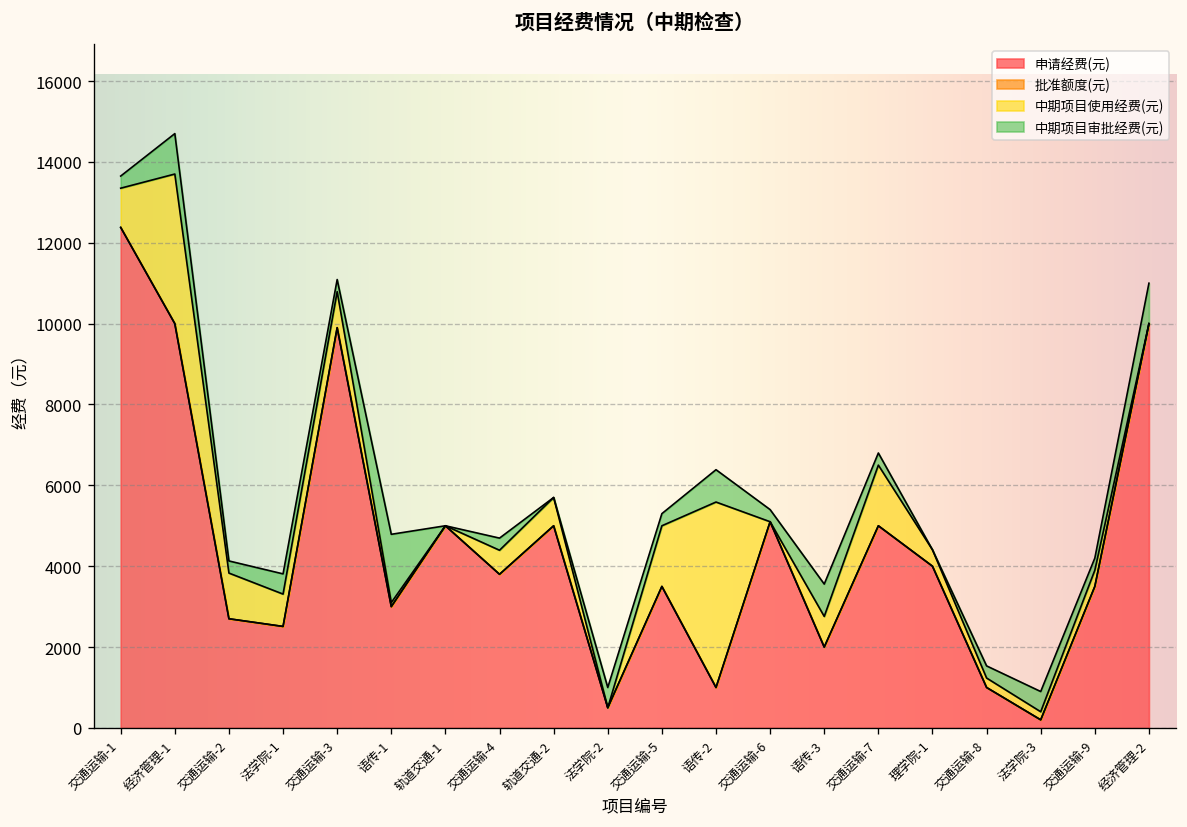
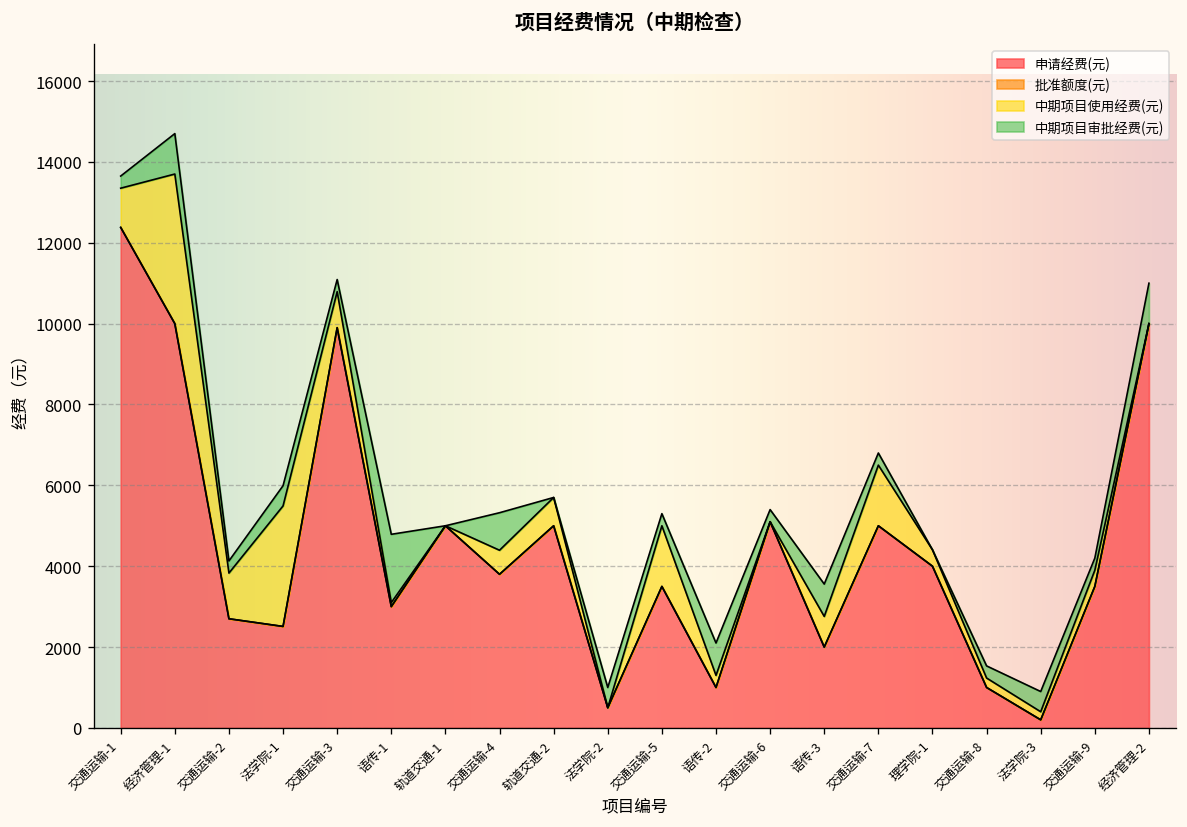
  {
    "批准额度(元)": {
      "交通运输-1": 12400,
      "经济管理-1": 10000,
      "交通运输-2": 2700,
      "法学院-1": 2500,
      "交通运输-3": 9900,
      "语传-1": 3000,
      "交通运输-4": 3800,
      "轨道交通-2": 5000,
      "交通运输-5": 3500,
      "语传-2": 1000,
      "语传-3": 2000,
      "交通运输-7": 5000,
      "理学院-1": 4000,
      "交通运输-8": 1000,
      "法学院-3": 200,
      "交通运输-9": 3500
    },
    "中期项目使用经费(元)": {
      "交通运输-1": 1000,
      "经济管理-1": 3700,
      "交通运输-2": 1100,
-     "法学院-1": 800,
+     "法学院-1": 3000,
      "交通运输-3": 900,
      "语传-1": 100,
      "交通运输-4": 600,
      "交通运输-5": 1500,
-     "语传-2": 4600,
+     "语传-2": 300,
      "语传-3": 800,
      "交通运输-7": 1500,
      "交通运输-8": 200,
      "法学院-3": 200,
      "交通运输-9": 400
    },
    "中期项目审批经费(元)": {
      "交通运输-1": 300,
      "经济管理-1": 1000,
      "交通运输-2": 300,
      "法学院-1": 500,
      "交通运输-3": 300,
      "语传-1": 1700,
-     "交通运输-4": 300,
+     "交通运输-4": 900,
      "法学院-2": 500,
      "交通运输-5": 300,
      "语传-2": 800,
      "交通运输-6": 300,
      "语传-3": 800,
      "交通运输-7": 300,
      "交通运输-8": 300,
      "法学院-3": 500,
      "交通运输-9": 300,
      "经济管理-2": 1000
    }
  }
